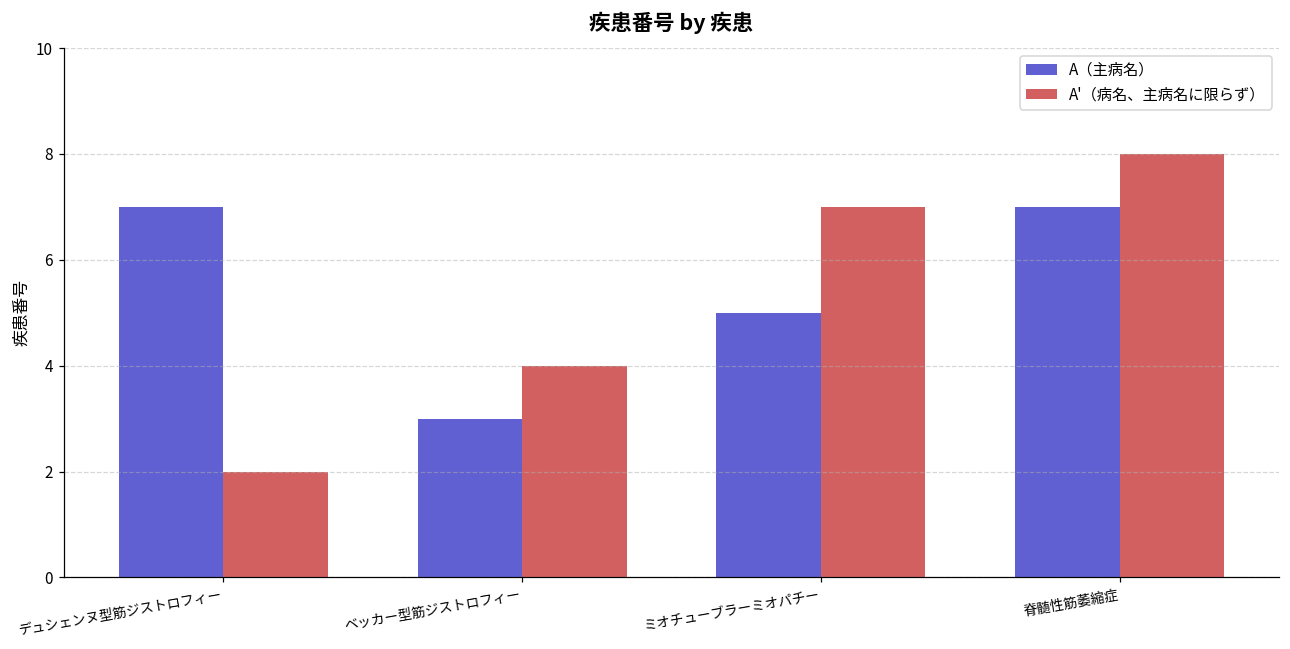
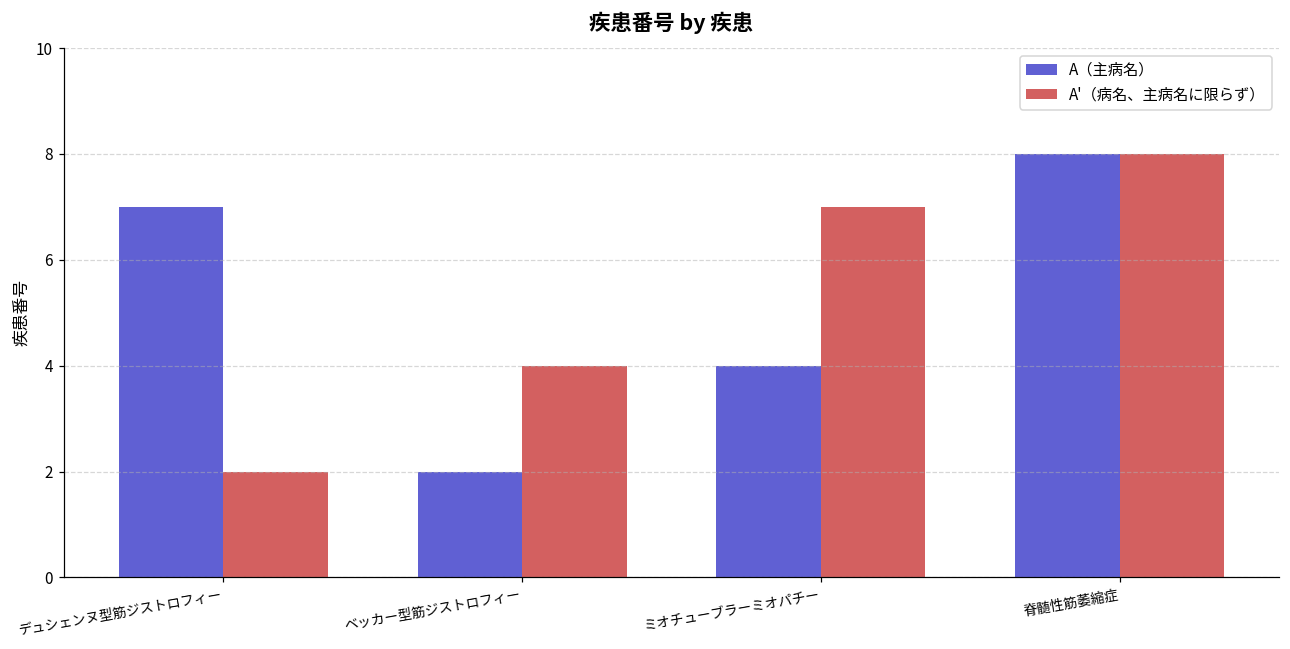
  {
    "A（主病名）": {
      "デュシェンヌ型筋ジストロフィー": 7,
-     "ベッカー型筋ジストロフィー": 3,
-     "ミオチューブラーミオパチー": 5,
-     "脊髄性筋萎縮症": 7
+     "ベッカー型筋ジストロフィー": 2,
+     "ミオチューブラーミオパチー": 4,
+     "脊髄性筋萎縮症": 8
    },
    "A'（病名、主病名に限らず）": {
      "デュシェンヌ型筋ジストロフィー": 2,
      "ベッカー型筋ジストロフィー": 4,
      "ミオチューブラーミオパチー": 7,
      "脊髄性筋萎縮症": 8
    }
  }
